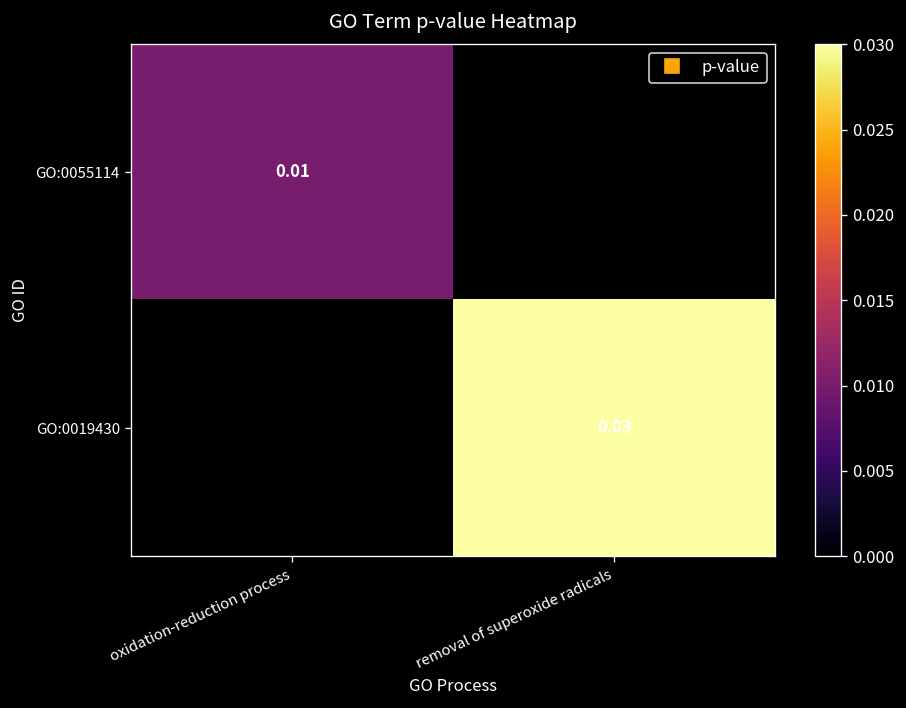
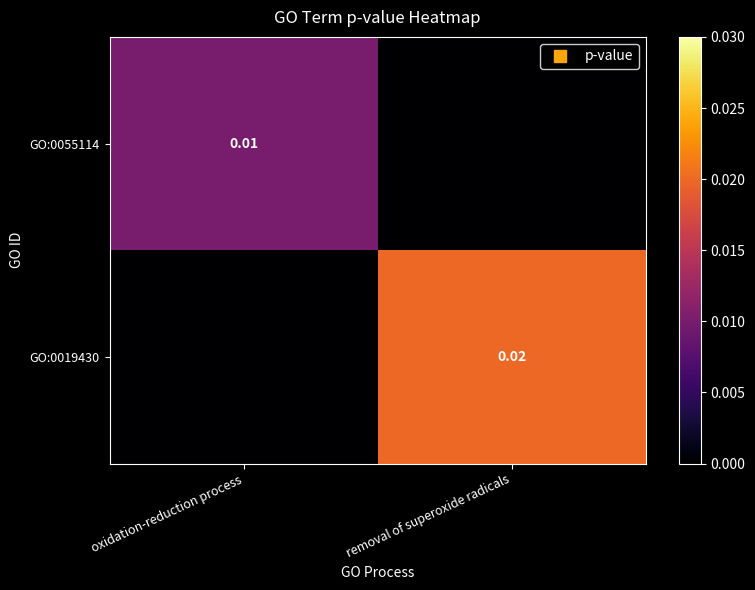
  {
    "GO:0055114": {
      "oxidation-reduction process": 0.01
    },
    "GO:0019430": {
-     "removal of superoxide radicals": 0.03
+     "removal of superoxide radicals": 0.02
    }
  }
